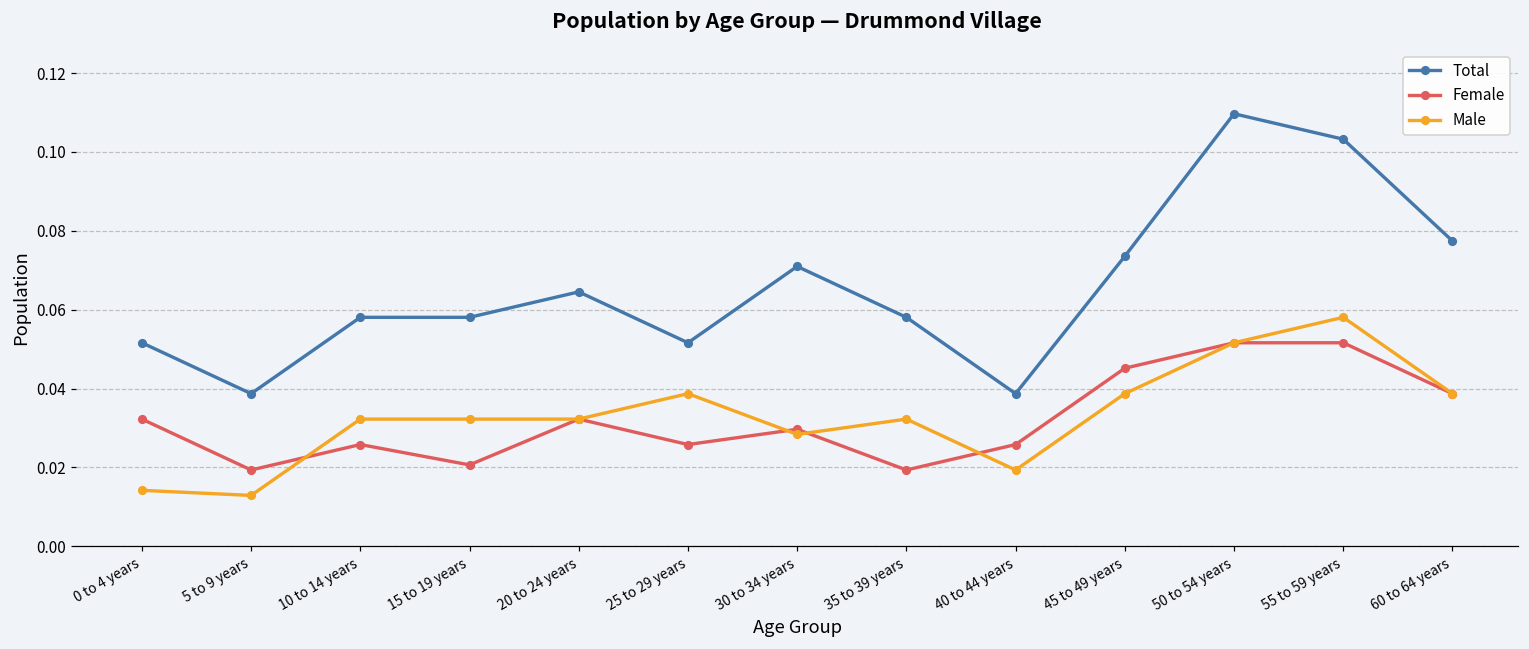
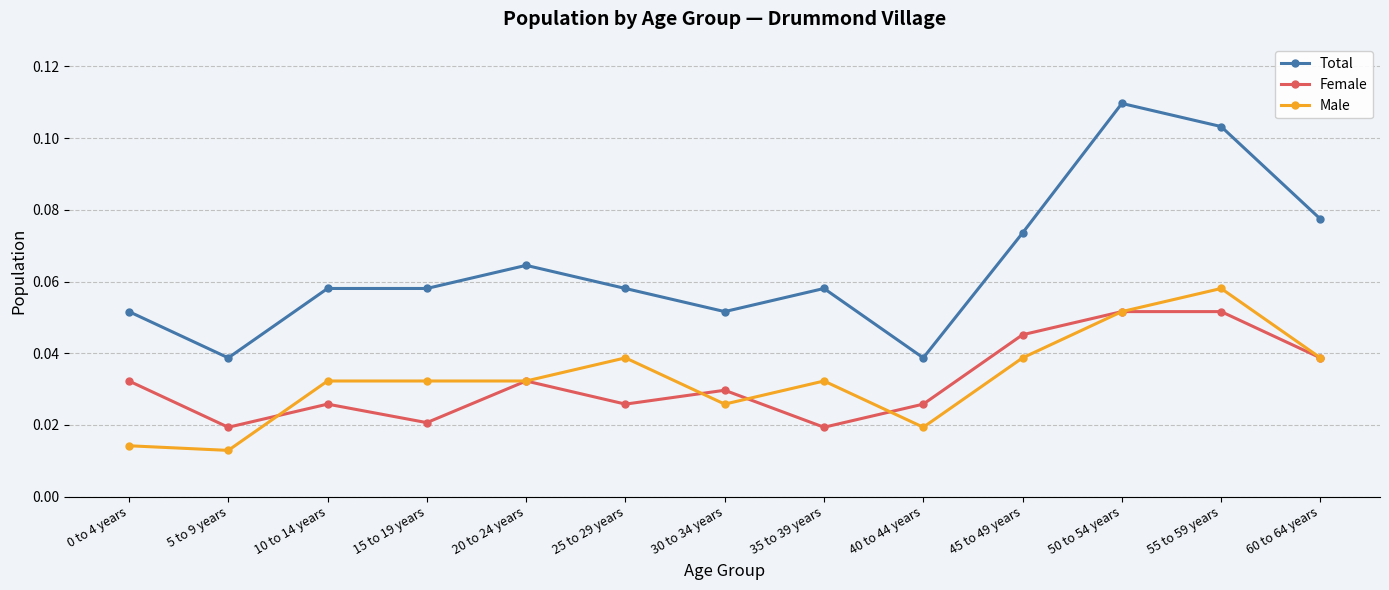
  {
    "Total": {
      "0 to 4 years": 0.052,
      "5 to 9 years": 0.039,
      "10 to 14 years": 0.058,
      "15 to 19 years": 0.058,
      "20 to 24 years": 0.065,
-     "25 to 29 years": 0.052,
-     "30 to 34 years": 0.071,
+     "25 to 29 years": 0.058,
+     "30 to 34 years": 0.052,
      "35 to 39 years": 0.058,
      "40 to 44 years": 0.039,
      "45 to 49 years": 0.074,
      "50 to 54 years": 0.110,
      "55 to 59 years": 0.103,
      "60 to 64 years": 0.077
    },
    "Female": {
      "0 to 4 years": 0.032,
      "5 to 9 years": 0.019,
      "10 to 14 years": 0.026,
      "15 to 19 years": 0.021,
      "25 to 29 years": 0.026,
      "30 to 34 years": 0.030,
      "35 to 39 years": 0.019,
      "40 to 44 years": 0.026,
      "45 to 49 years": 0.045,
      "55 to 59 years": 0.052
    },
    "Male": {
      "0 to 4 years": 0.014,
      "5 to 9 years": 0.013,
      "10 to 14 years": 0.032,
      "15 to 19 years": 0.032,
      "25 to 29 years": 0.039,
-     "30 to 34 years": 0.028,
+     "30 to 34 years": 0.026,
      "35 to 39 years": 0.032,
      "40 to 44 years": 0.019,
      "45 to 49 years": 0.039,
      "55 to 59 years": 0.058
    }
  }
